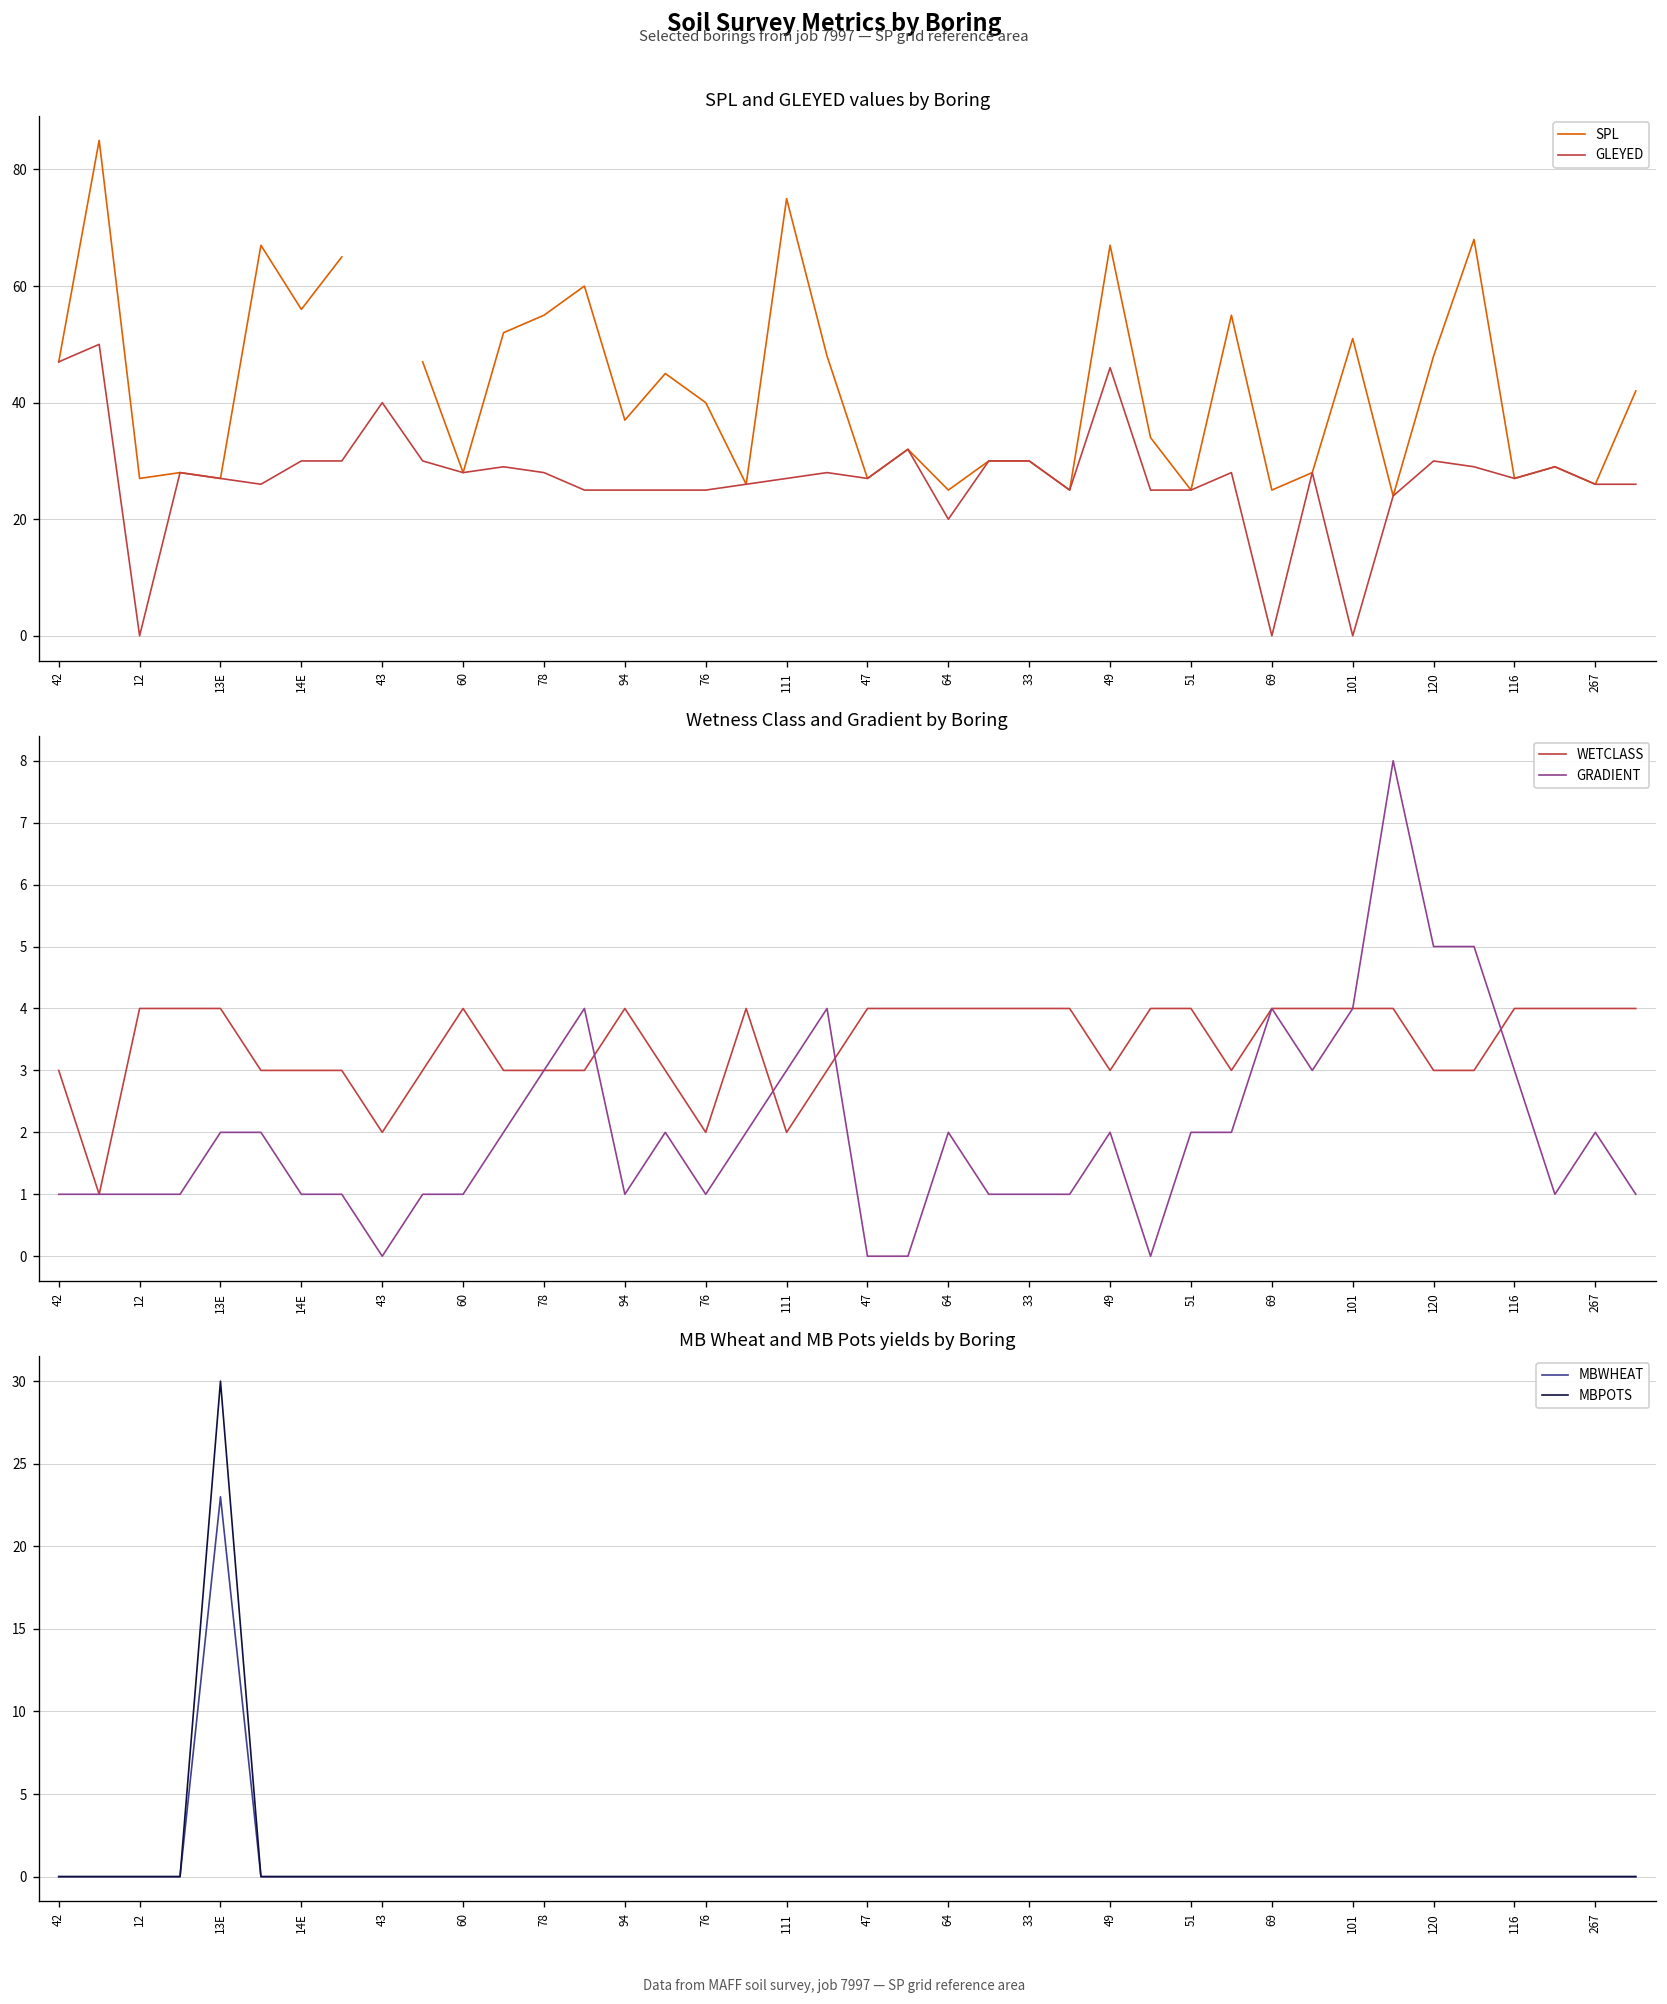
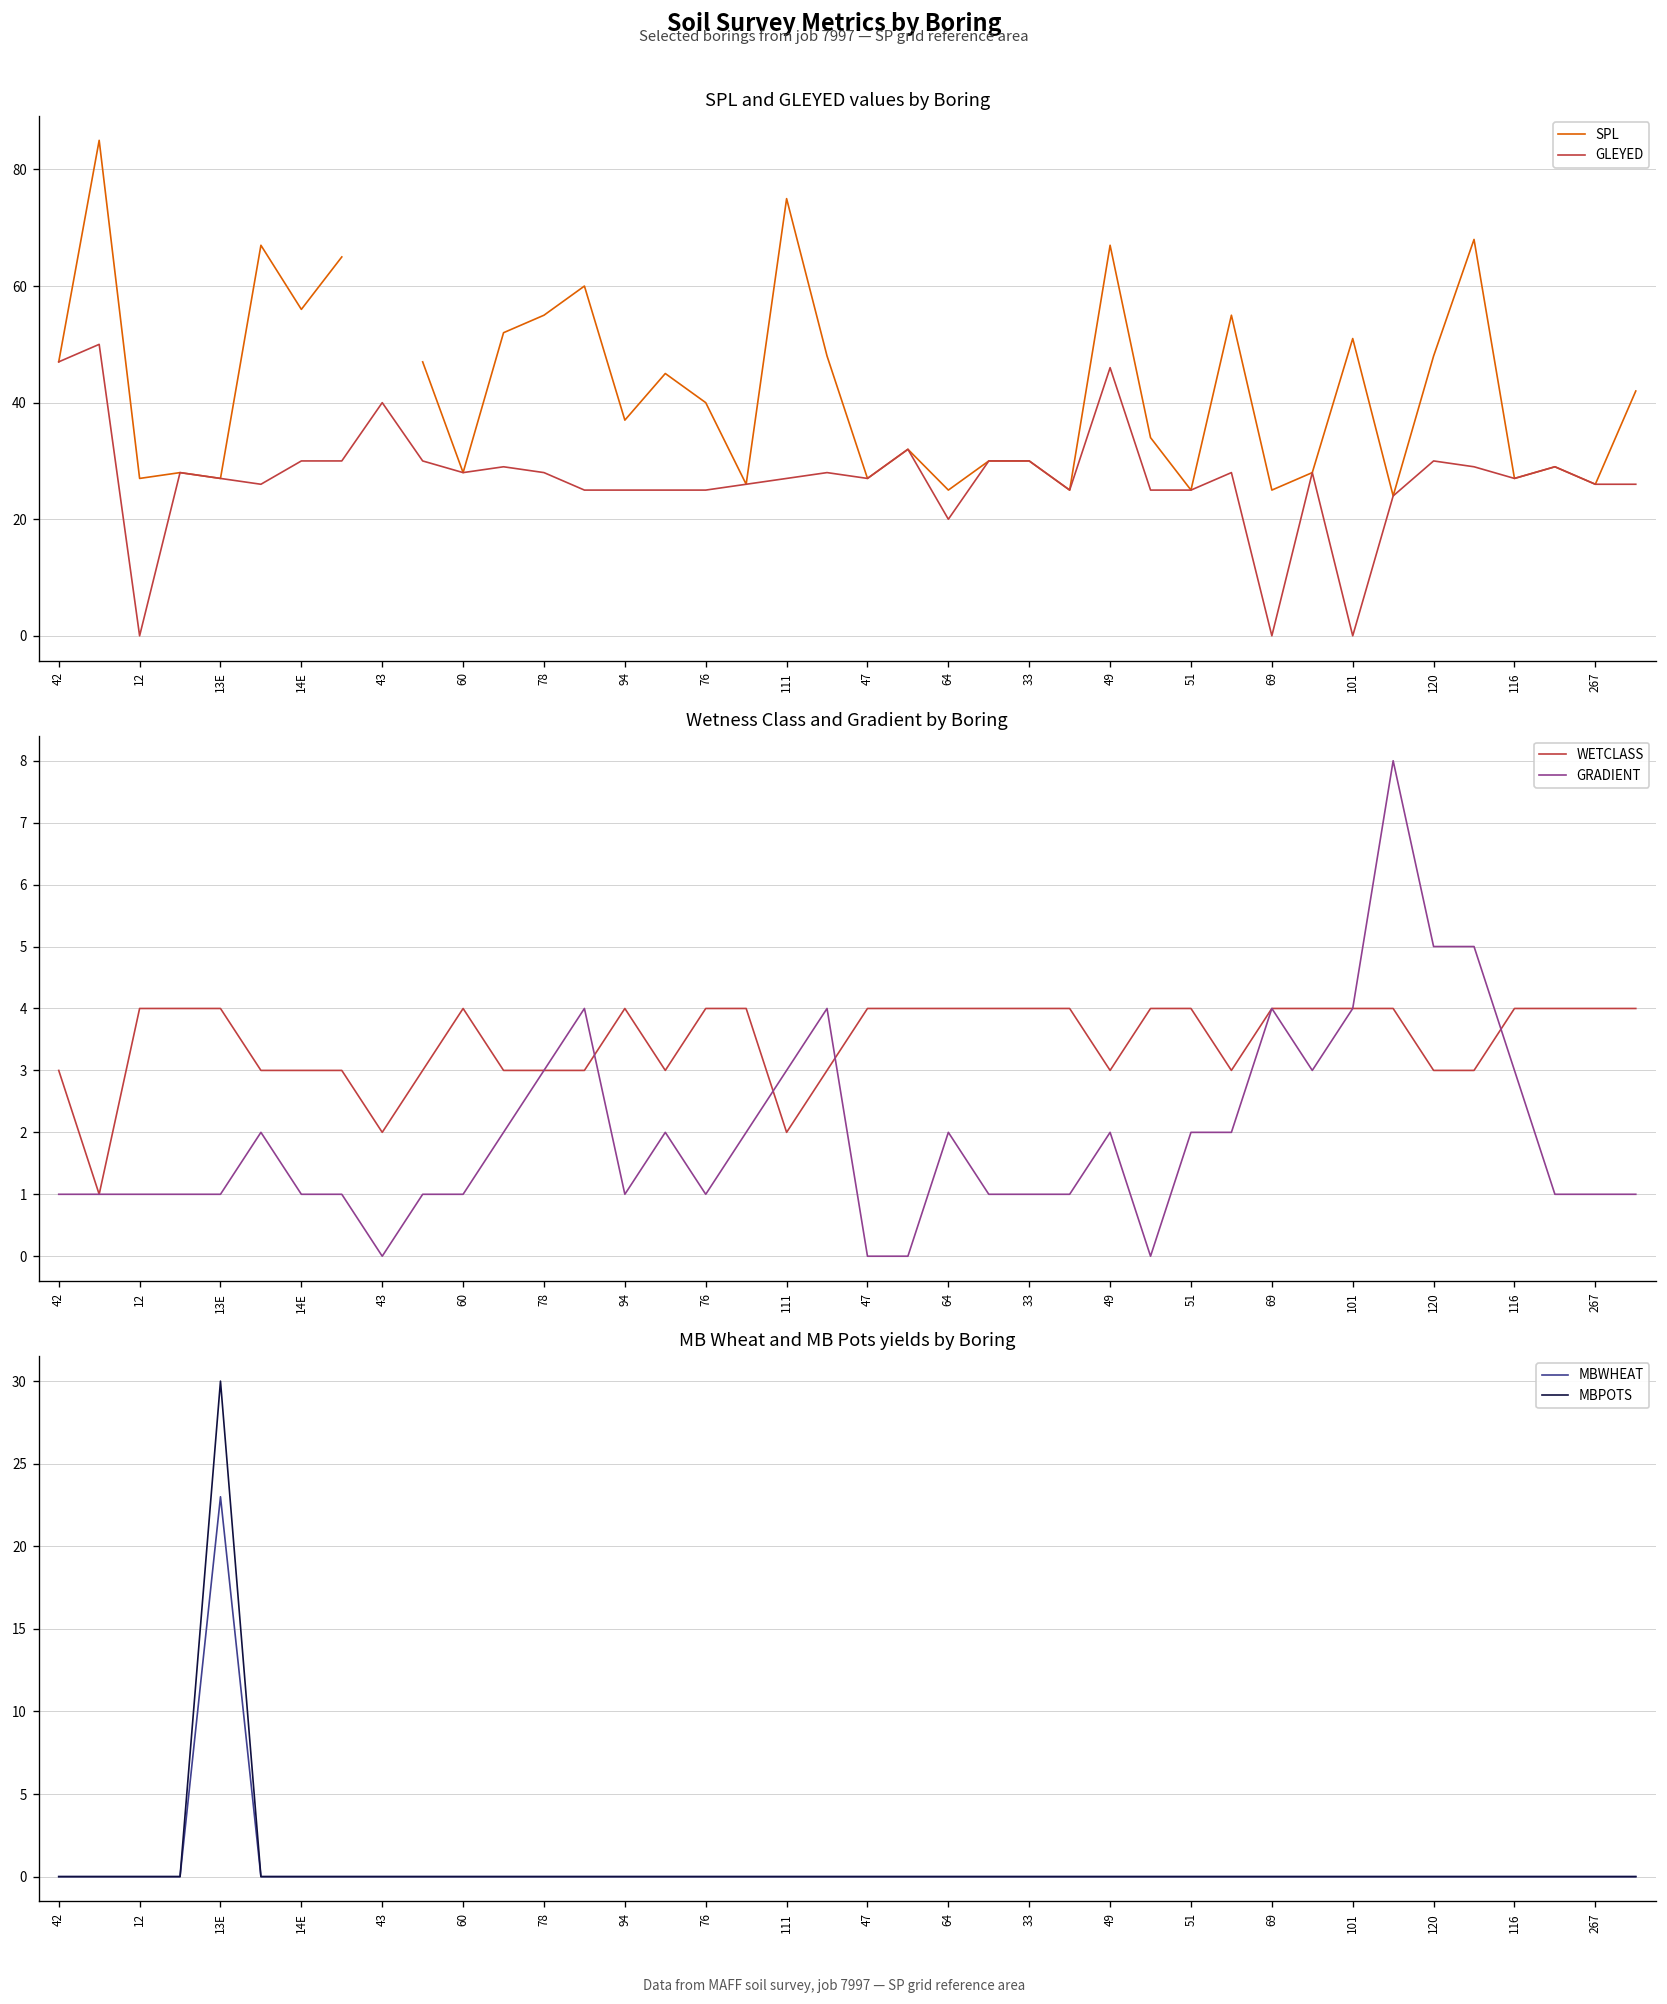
  {
    "SPL and GLEYED values by Boring": {
      "SPL": {
        "12": 27,
        "14E": 56,
        "78": 55,
        "94": 37,
        "76": 40,
        "111": 75,
        "64": 25,
        "49": 67,
        "69": 25,
        "101": 51,
        "120": 48
      },
      "GLEYED": {
        "12": 0,
        "14E": 30,
        "43": 40,
        "78": 28,
        "94": 25,
        "76": 25,
        "111": 27,
        "64": 20,
        "49": 46,
        "69": 0,
        "101": 0,
        "120": 30
      }
    },
    "Wetness Class and Gradient by Boring": {
      "WETCLASS": {
        "42": 3,
        "12": 4,
        "13E": 4,
        "14E": 3,
        "43": 2,
        "60": 4,
        "94": 4,
-       "76": 2,
+       "76": 4,
        "111": 2,
        "47": 4,
        "64": 4,
        "33": 4,
        "49": 3,
        "51": 4,
        "120": 3,
        "116": 4,
        "267": 4
      },
      "GRADIENT": {
        "42": 1,
        "12": 1,
-       "13E": 2,
+       "13E": 1,
        "14E": 1,
        "43": 0,
        "60": 1,
        "94": 1,
        "76": 1,
        "111": 3,
        "47": 0,
        "64": 2,
        "33": 1,
        "49": 2,
        "51": 2,
        "120": 5,
        "116": 3,
-       "267": 2
+       "267": 1
      }
    },
    "MB Wheat and MB Pots yields by Boring": {
      "MBWHEAT": {
        "13E": 23.0
      },
      "MBPOTS": {
        "13E": 30.0
      }
    }
  }
